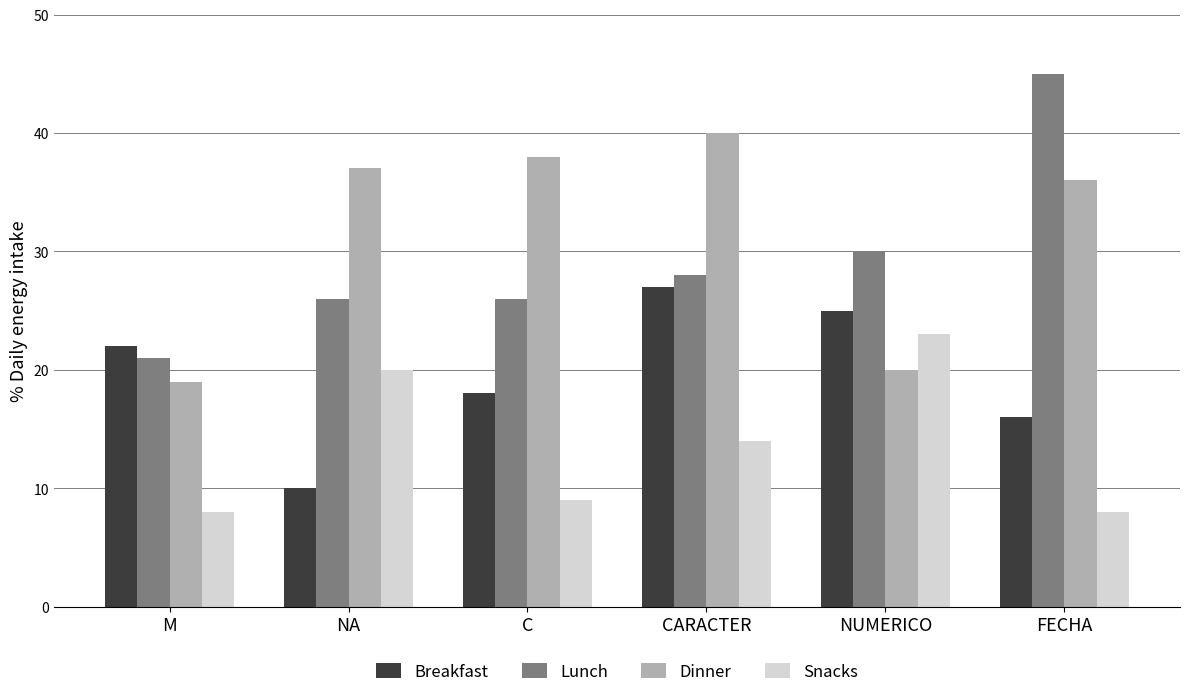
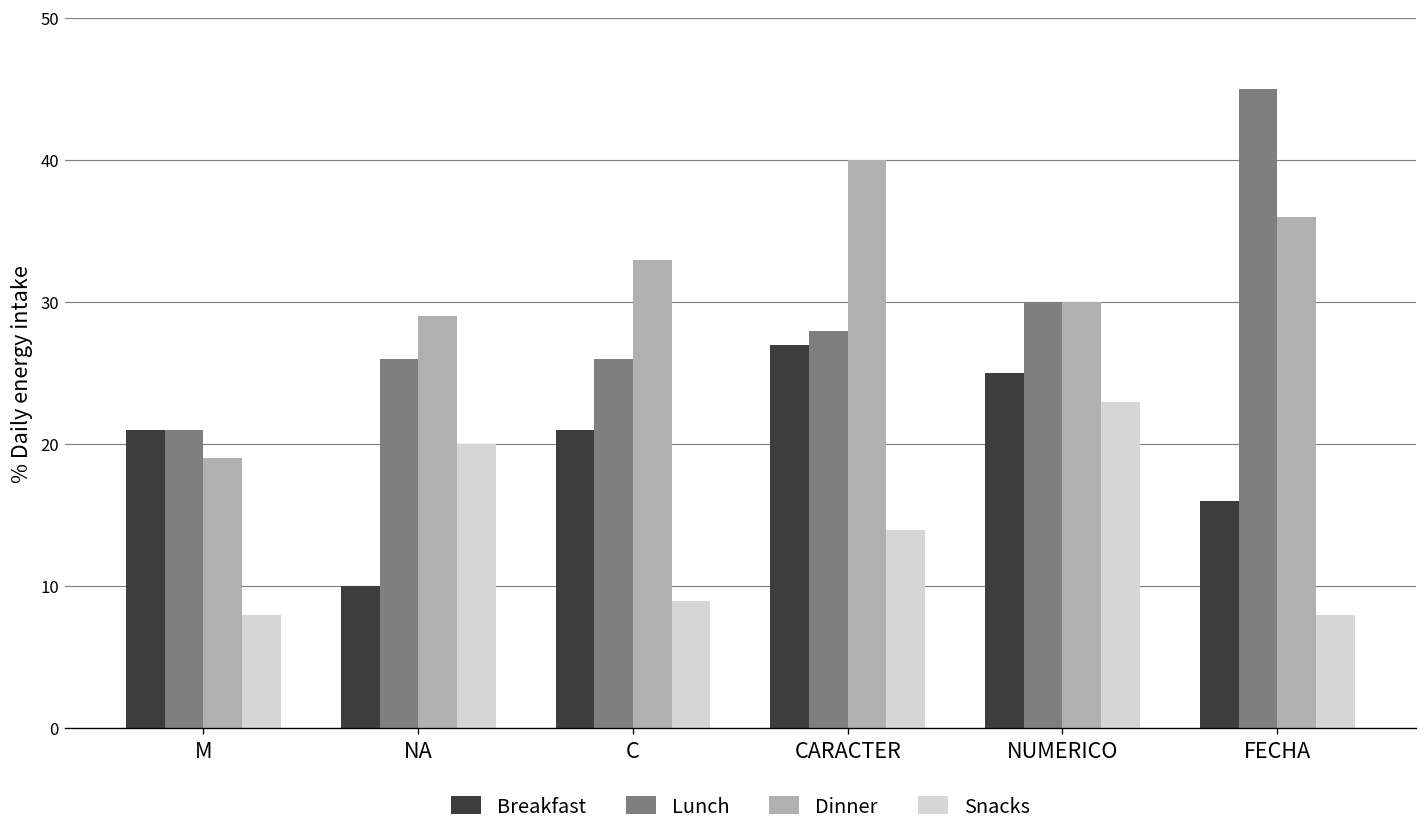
  {
    "Breakfast": {
-     "M": 22,
+     "M": 21,
      "NA": 10,
-     "C": 18,
+     "C": 21,
      "CARACTER": 27,
      "NUMERICO": 25,
      "FECHA": 16
    },
    "Lunch": {
      "M": 21,
      "NA": 26,
      "C": 26,
      "CARACTER": 28,
      "NUMERICO": 30,
      "FECHA": 45
    },
    "Dinner": {
      "M": 19,
-     "NA": 37,
-     "C": 38,
+     "NA": 29,
+     "C": 33,
      "CARACTER": 40,
-     "NUMERICO": 20,
+     "NUMERICO": 30,
      "FECHA": 36
    },
    "Snacks": {
      "M": 8,
      "NA": 20,
      "C": 9,
      "CARACTER": 14,
      "NUMERICO": 23,
      "FECHA": 8
    }
  }
